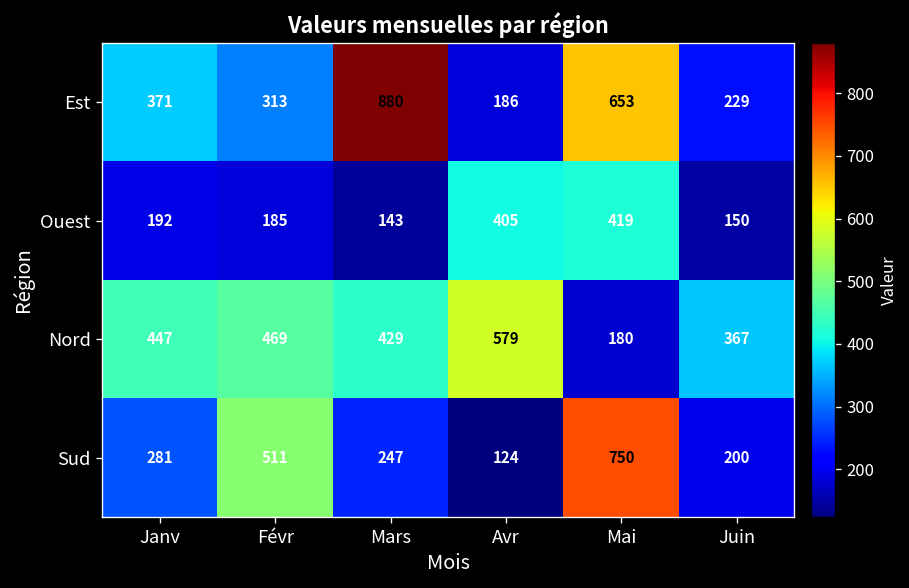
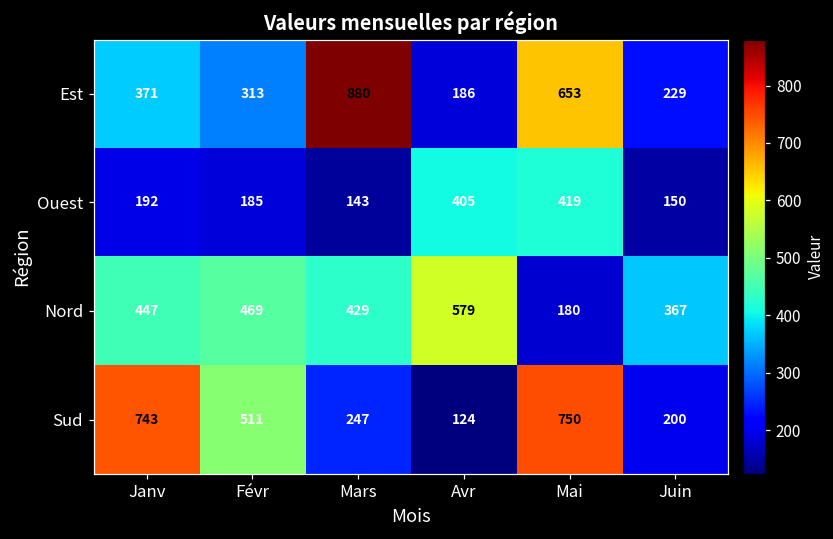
  {
    "Est": {
      "Janv": 371,
      "Févr": 313,
      "Mars": 880,
      "Avr": 186,
      "Mai": 653,
      "Juin": 229
    },
    "Ouest": {
      "Janv": 192,
      "Févr": 185,
      "Mars": 143,
      "Avr": 405,
      "Mai": 419,
      "Juin": 150
    },
    "Nord": {
      "Janv": 447,
      "Févr": 469,
      "Mars": 429,
      "Avr": 579,
      "Mai": 180,
      "Juin": 367
    },
    "Sud": {
-     "Janv": 281,
+     "Janv": 743,
      "Févr": 511,
      "Mars": 247,
      "Avr": 124,
      "Mai": 750,
      "Juin": 200
    }
  }
